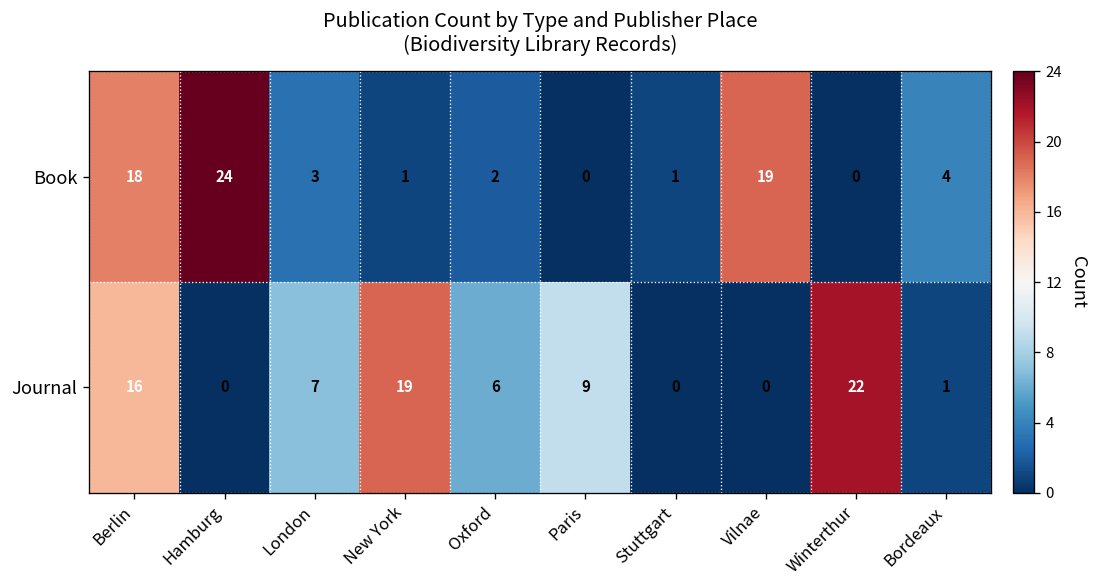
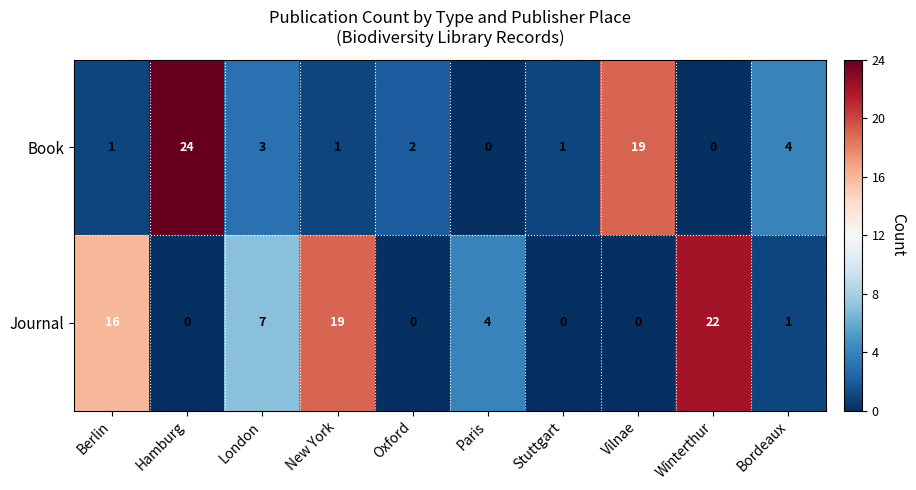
  {
    "Book": {
-     "Berlin": 18,
+     "Berlin": 1,
      "Hamburg": 24,
      "London": 3,
      "New York": 1,
      "Oxford": 2,
      "Paris": 0,
      "Stuttgart": 1,
      "Vilnae": 19,
      "Winterthur": 0,
      "Bordeaux": 4
    },
    "Journal": {
      "Berlin": 16,
      "Hamburg": 0,
      "London": 7,
      "New York": 19,
-     "Oxford": 6,
-     "Paris": 9,
+     "Oxford": 0,
+     "Paris": 4,
      "Stuttgart": 0,
      "Vilnae": 0,
      "Winterthur": 22,
      "Bordeaux": 1
    }
  }
